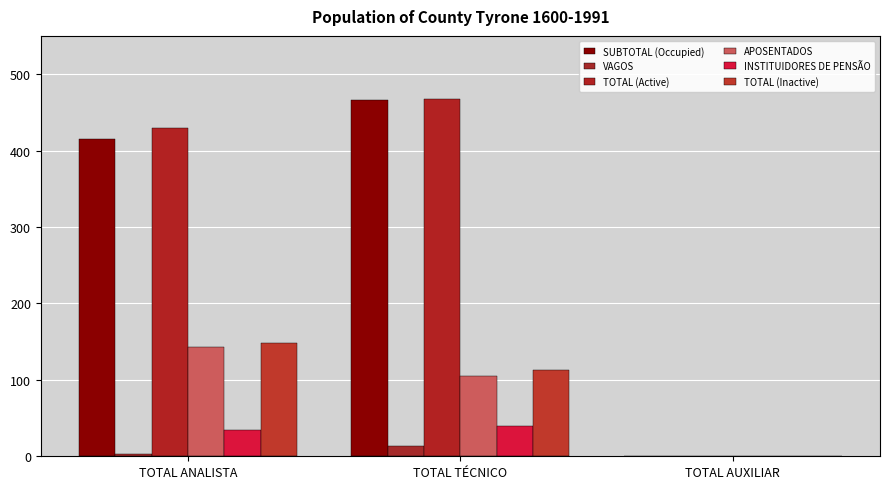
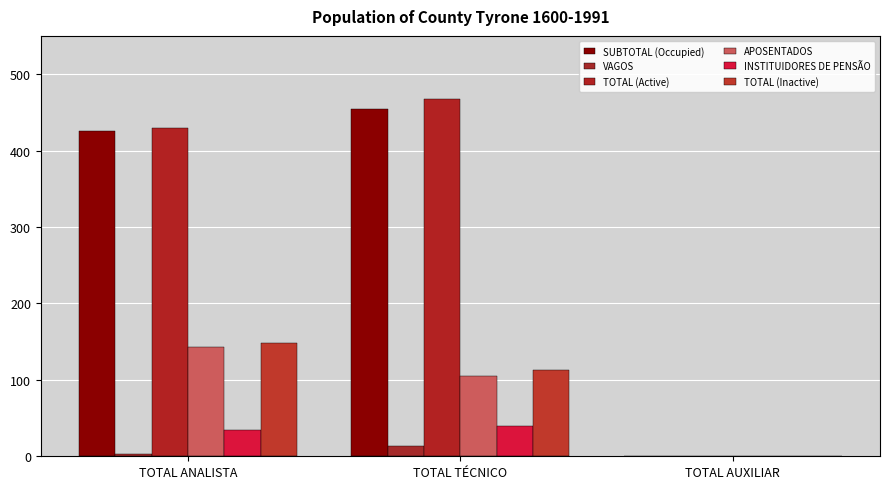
  {
    "SUBTOTAL (Occupied)": {
-     "TOTAL ANALISTA": 420,
-     "TOTAL TÉCNICO": 470,
+     "TOTAL ANALISTA": 430,
+     "TOTAL TÉCNICO": 460,
      "TOTAL AUXILIAR": 0
    },
    "APOSENTADOS": {
      "TOTAL ANALISTA": 140,
      "TOTAL TÉCNICO": 110,
      "TOTAL AUXILIAR": 0
    }
  }
